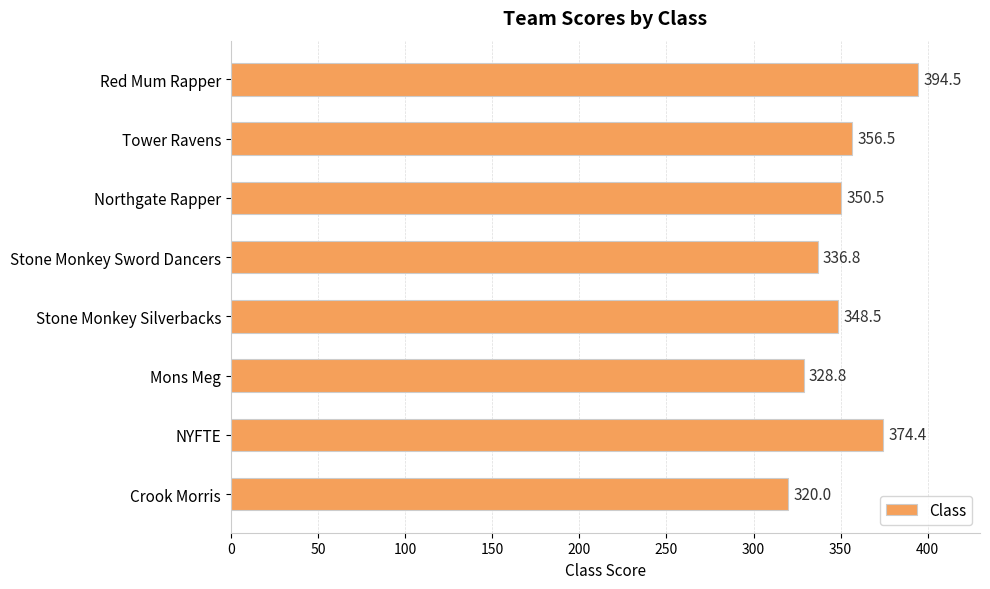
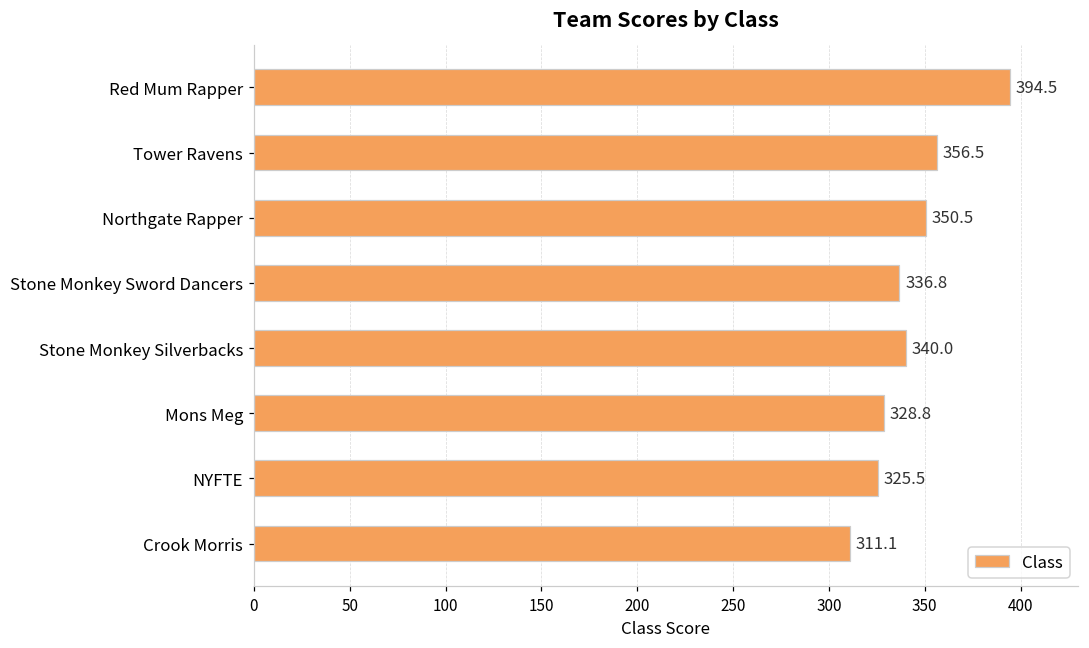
  {
    "Red Mum Rapper": 394.5,
    "Tower Ravens": 356.5,
    "Northgate Rapper": 350.5,
    "Stone Monkey Sword Dancers": 336.8,
-   "Stone Monkey Silverbacks": 348.5,
+   "Stone Monkey Silverbacks": 340.0,
    "Mons Meg": 328.8,
-   "NYFTE": 374.4,
-   "Crook Morris": 320.0
+   "NYFTE": 325.5,
+   "Crook Morris": 311.1
  }
